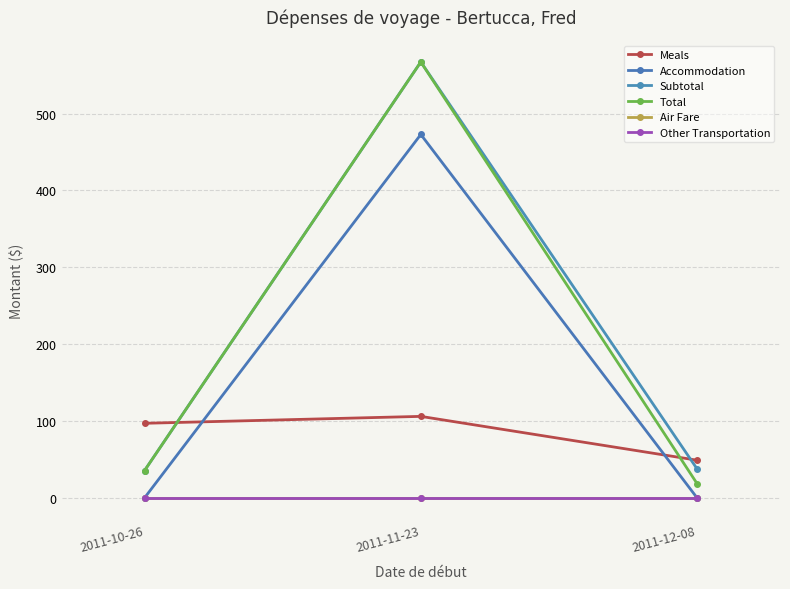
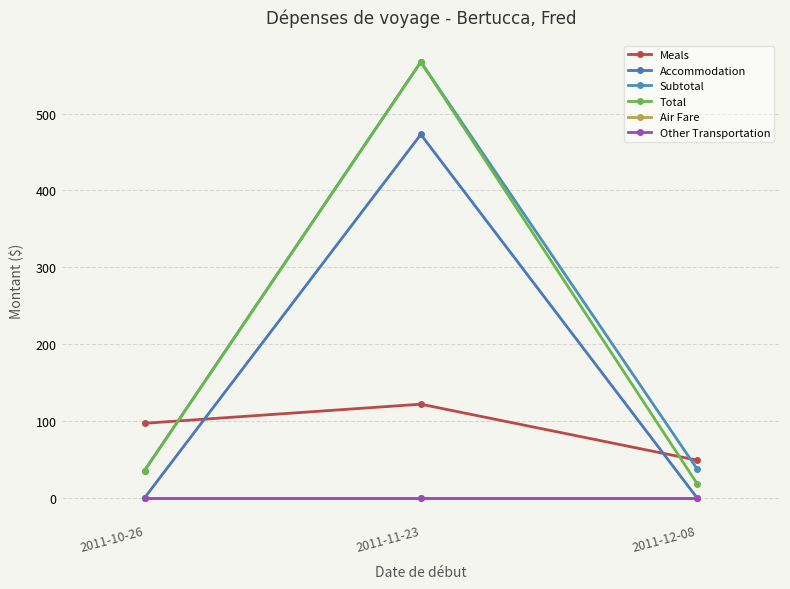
  {
    "Meals": {
      "2011-10-26": 100,
-     "2011-11-23": 110,
+     "2011-11-23": 120,
      "2011-12-08": 50
    },
    "Total": {
      "2011-12-08": 20
    },
    "Other Transportation": {
      "2011-11-23": 0
    }
  }
